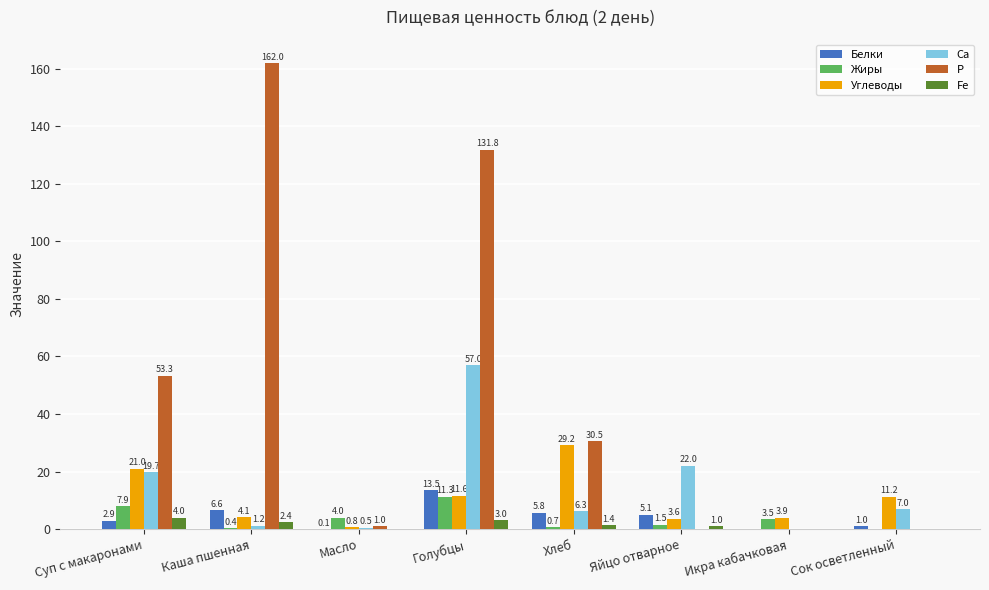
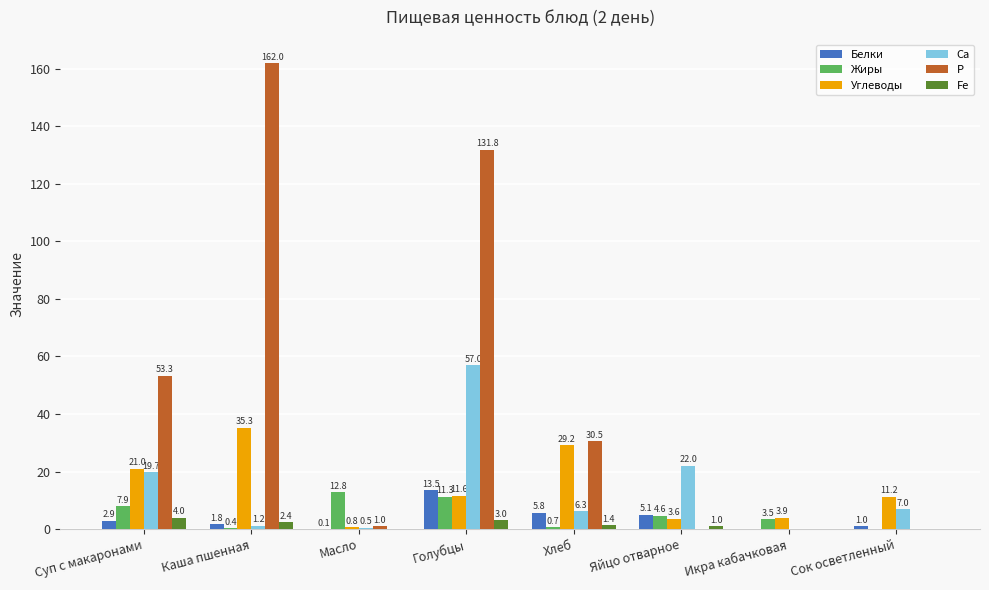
  {
    "Белки": {
      "Суп с макаронами": 2.9,
-     "Каша пшенная": 6.6,
+     "Каша пшенная": 1.8,
      "Масло": 0.1,
      "Голубцы": 13.5,
      "Хлеб": 5.8,
      "Яйцо отварное": 5.1,
      "Сок осветленный": 1.0
    },
    "Жиры": {
      "Суп с макаронами": 7.9,
      "Каша пшенная": 0.4,
-     "Масло": 4.0,
+     "Масло": 12.8,
      "Хлеб": 0.7,
-     "Яйцо отварное": 1.5,
+     "Яйцо отварное": 4.6,
      "Икра кабачковая": 3.5
    },
    "Углеводы": {
      "Суп с макаронами": 21.0,
-     "Каша пшенная": 4.1,
+     "Каша пшенная": 35.3,
      "Масло": 0.8,
      "Хлеб": 29.2,
      "Яйцо отварное": 3.6,
      "Икра кабачковая": 3.9,
      "Сок осветленный": 11.2
    },
    "Ca": {
      "Суп с макаронами": 19.7,
      "Каша пшенная": 1.2,
      "Масло": 0.5,
      "Голубцы": 57.0,
      "Хлеб": 6.3,
      "Яйцо отварное": 22.0,
      "Сок осветленный": 7.0
    },
    "P": {
      "Суп с макаронами": 53.3,
      "Каша пшенная": 162.0,
      "Масло": 1.0,
      "Голубцы": 131.8,
      "Хлеб": 30.5
    },
    "Fe": {
      "Суп с макаронами": 4.0,
      "Каша пшенная": 2.4,
      "Голубцы": 3.0,
      "Хлеб": 1.4,
      "Яйцо отварное": 1.0
    }
  }
